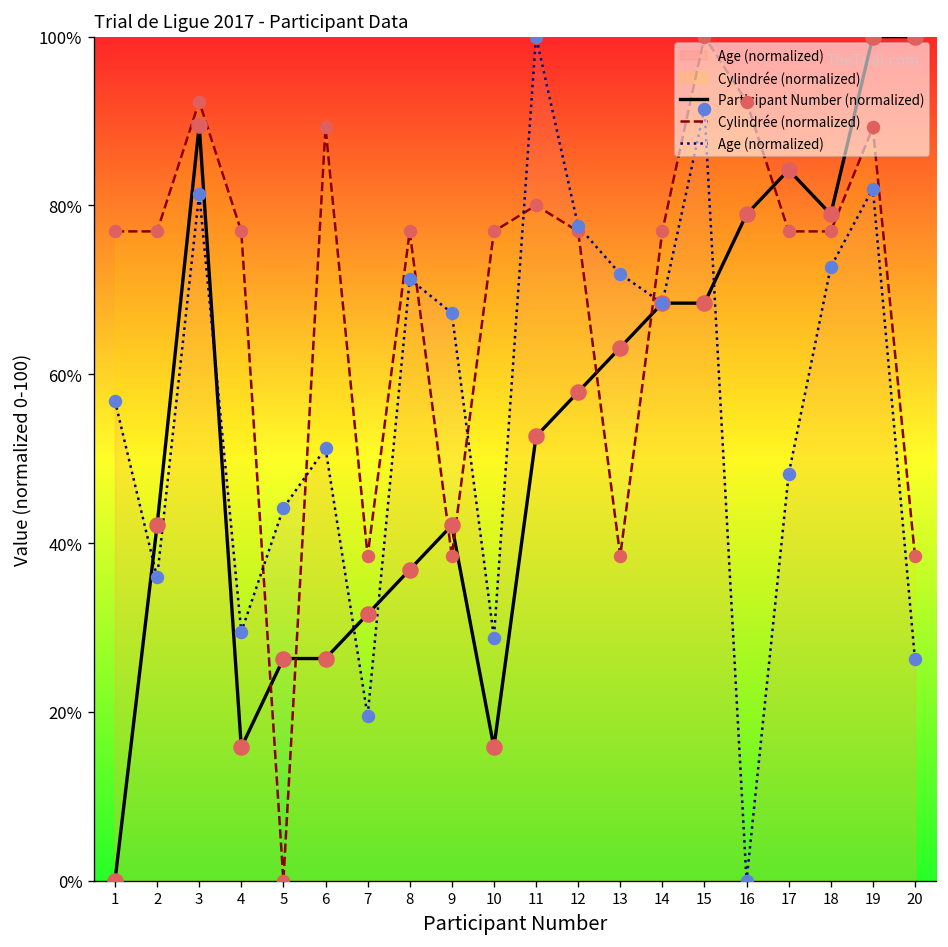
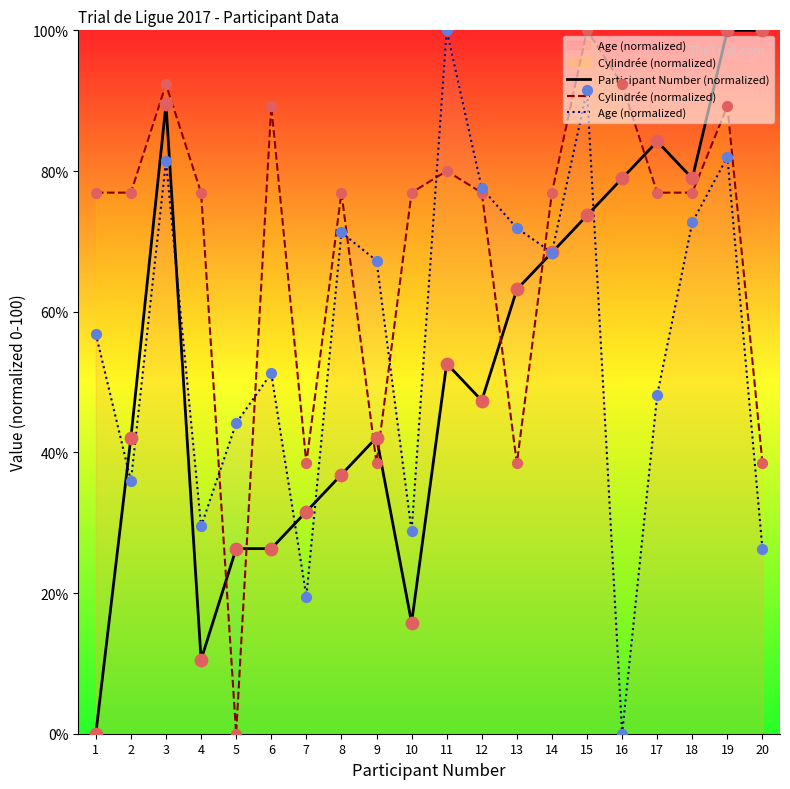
  {
    "Participant Number (normalized)": {
      "1": "0%",
      "2": "42%",
      "3": "89%",
-     "4": "16%",
+     "4": "11%",
      "5": "26%",
      "6": "26%",
      "7": "32%",
      "8": "37%",
      "9": "42%",
      "10": "16%",
      "11": "53%",
-     "12": "58%",
+     "12": "47%",
      "13": "63%",
-     "15": "68%",
+     "15": "74%",
      "16": "79%",
      "17": "84%",
      "18": "79%",
      "19": "100%",
      "20": "100%"
    }
  }
